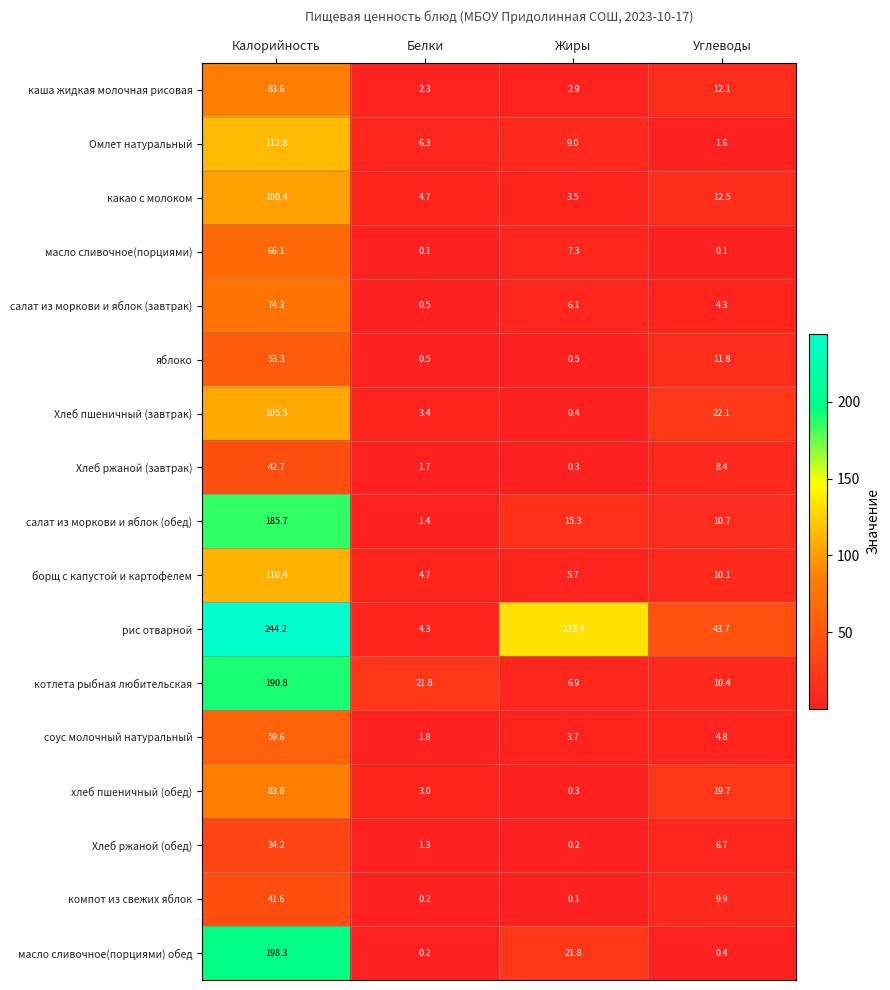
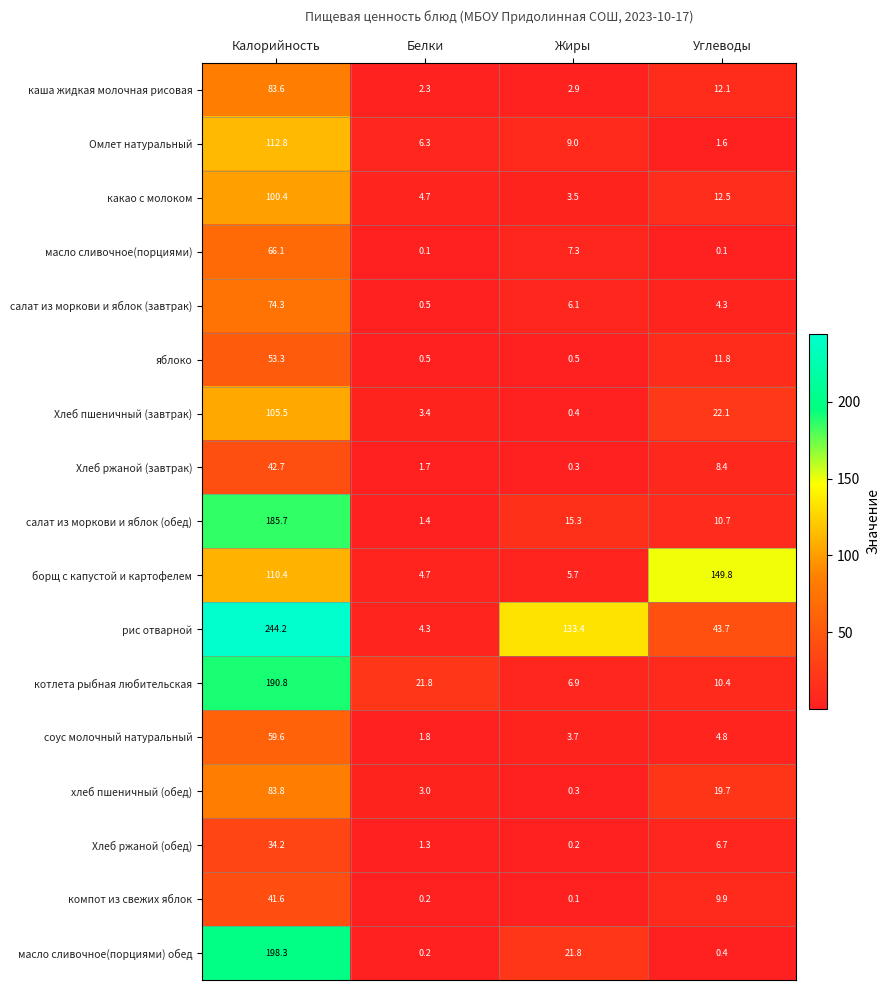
  {
    "каша жидкая молочная рисовая": {
      "Калорийность": 83.6,
      "Белки": 2.3,
      "Жиры": 2.9,
      "Углеводы": 12.1
    },
    "Омлет натуральный": {
      "Калорийность": 112.8,
      "Белки": 6.3,
      "Жиры": 9.0,
      "Углеводы": 1.6
    },
    "какао с молоком": {
      "Калорийность": 100.4,
      "Белки": 4.7,
      "Жиры": 3.5,
      "Углеводы": 12.5
    },
    "масло сливочное(порциями)": {
      "Калорийность": 66.1,
      "Белки": 0.1,
      "Жиры": 7.3,
      "Углеводы": 0.1
    },
    "салат из моркови и яблок (завтрак)": {
      "Калорийность": 74.3,
      "Белки": 0.5,
      "Жиры": 6.1,
      "Углеводы": 4.3
    },
    "яблоко": {
      "Калорийность": 53.3,
      "Белки": 0.5,
      "Жиры": 0.5,
      "Углеводы": 11.8
    },
    "Хлеб пшеничный (завтрак)": {
      "Калорийность": 105.5,
      "Белки": 3.4,
      "Жиры": 0.4,
      "Углеводы": 22.1
    },
    "Хлеб ржаной (завтрак)": {
      "Калорийность": 42.7,
      "Белки": 1.7,
      "Жиры": 0.3,
      "Углеводы": 8.4
    },
    "салат из моркови и яблок (обед)": {
      "Калорийность": 185.7,
      "Белки": 1.4,
      "Жиры": 15.3,
      "Углеводы": 10.7
    },
    "борщ с капустой и картофелем": {
      "Калорийность": 110.4,
      "Белки": 4.7,
      "Жиры": 5.7,
-     "Углеводы": 10.1
+     "Углеводы": 149.8
    },
    "рис отварной": {
      "Калорийность": 244.2,
      "Белки": 4.3,
      "Жиры": 133.4,
      "Углеводы": 43.7
    },
    "котлета рыбная любительская": {
      "Калорийность": 190.8,
      "Белки": 21.8,
      "Жиры": 6.9,
      "Углеводы": 10.4
    },
    "соус молочный натуральный": {
      "Калорийность": 59.6,
      "Белки": 1.8,
      "Жиры": 3.7,
      "Углеводы": 4.8
    },
    "хлеб пшеничный (обед)": {
      "Калорийность": 83.8,
      "Белки": 3.0,
      "Жиры": 0.3,
      "Углеводы": 19.7
    },
    "Хлеб ржаной (обед)": {
      "Калорийность": 34.2,
      "Белки": 1.3,
      "Жиры": 0.2,
      "Углеводы": 6.7
    },
    "компот из свежих яблок": {
      "Калорийность": 41.6,
      "Белки": 0.2,
      "Жиры": 0.1,
      "Углеводы": 9.9
    },
    "масло сливочное(порциями) обед": {
      "Калорийность": 198.3,
      "Белки": 0.2,
      "Жиры": 21.8,
      "Углеводы": 0.4
    }
  }
